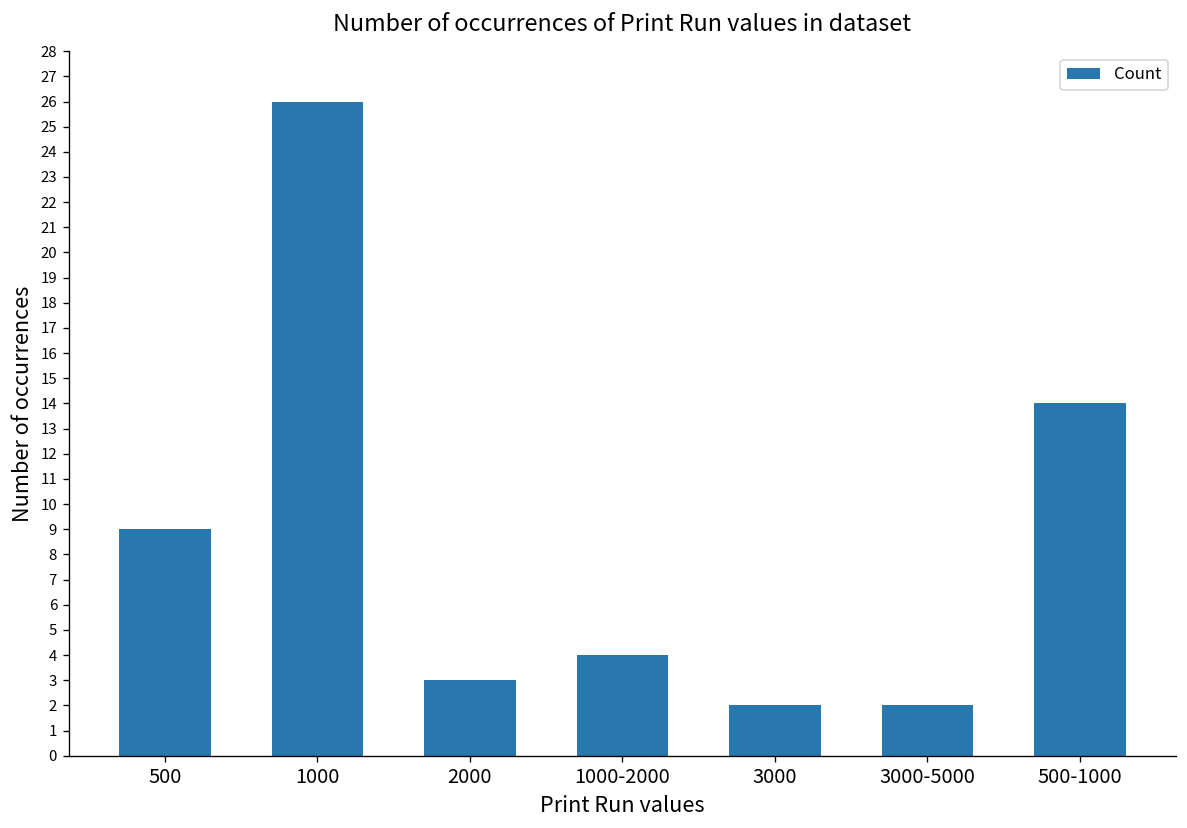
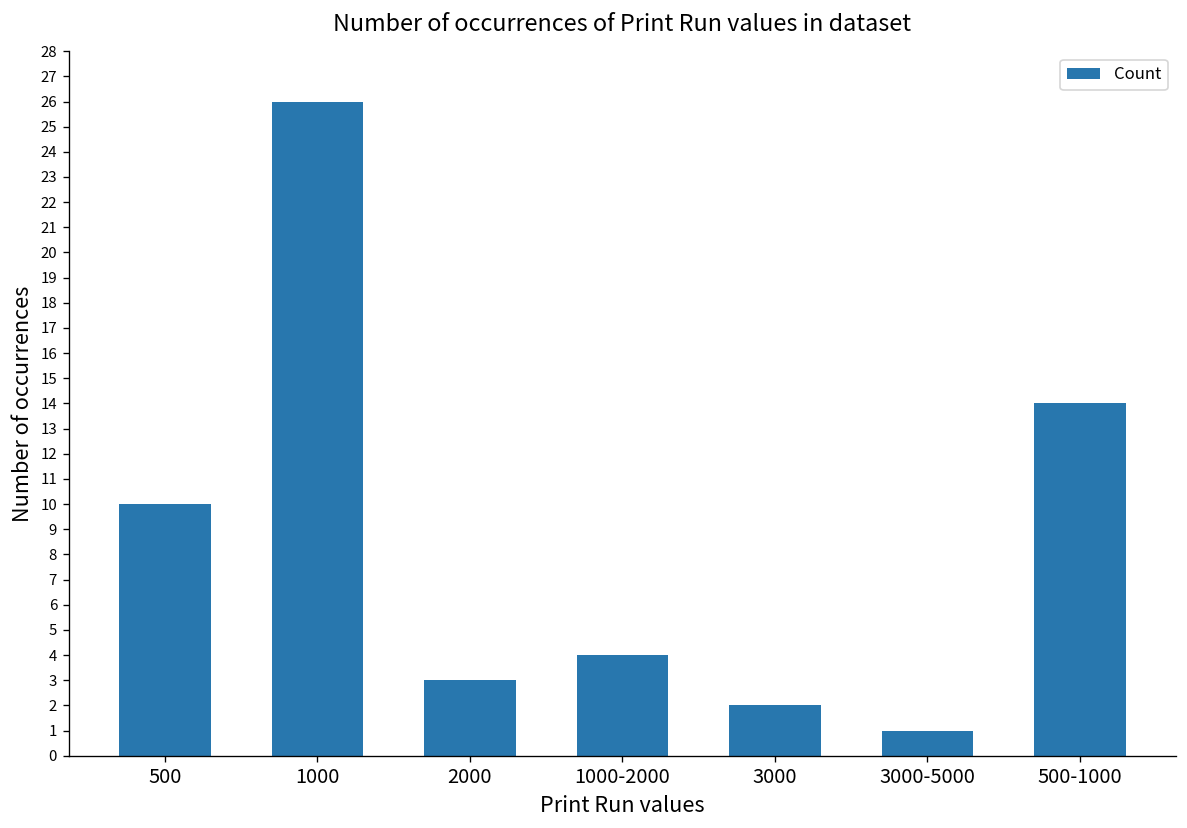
  {
-   "500": 9,
+   "500": 10,
    "1000": 26,
    "2000": 3,
    "1000-2000": 4,
    "3000": 2,
-   "3000-5000": 2,
+   "3000-5000": 1,
    "500-1000": 14
  }
